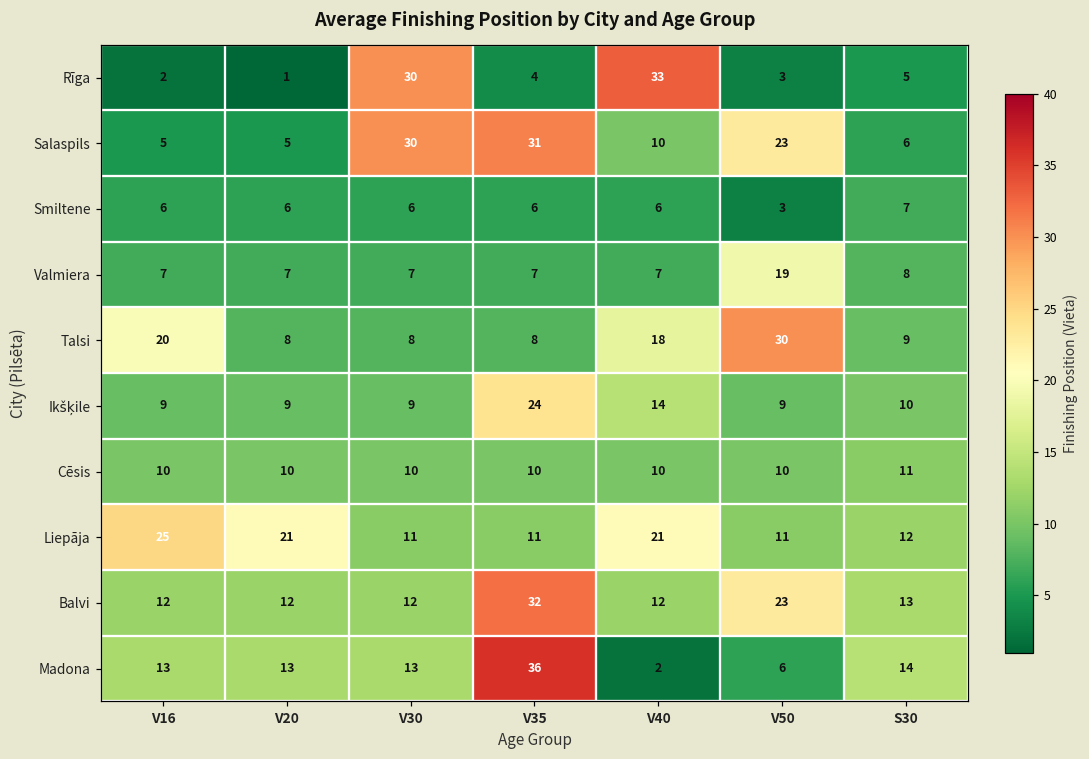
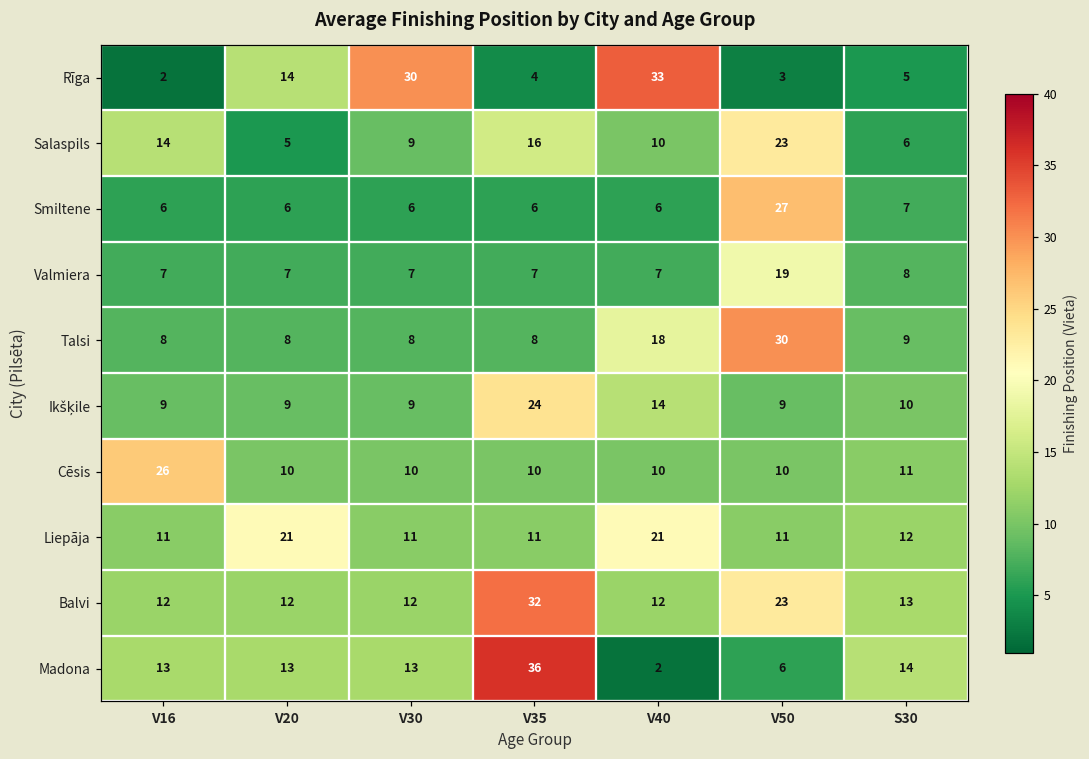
  {
    "Rīga": {
      "V16": 2,
-     "V20": 1,
+     "V20": 14,
      "V30": 30,
      "V35": 4,
      "V40": 33,
      "V50": 3,
      "S30": 5
    },
    "Salaspils": {
-     "V16": 5,
+     "V16": 14,
      "V20": 5,
-     "V30": 30,
-     "V35": 31,
+     "V30": 9,
+     "V35": 16,
      "V40": 10,
      "V50": 23,
      "S30": 6
    },
    "Smiltene": {
      "V16": 6,
      "V20": 6,
      "V30": 6,
      "V35": 6,
      "V40": 6,
-     "V50": 3,
+     "V50": 27,
      "S30": 7
    },
    "Valmiera": {
      "V16": 7,
      "V20": 7,
      "V30": 7,
      "V35": 7,
      "V40": 7,
      "V50": 19,
      "S30": 8
    },
    "Talsi": {
-     "V16": 20,
+     "V16": 8,
      "V20": 8,
      "V30": 8,
      "V35": 8,
      "V40": 18,
      "V50": 30,
      "S30": 9
    },
    "Ikšķile": {
      "V16": 9,
      "V20": 9,
      "V30": 9,
      "V35": 24,
      "V40": 14,
      "V50": 9,
      "S30": 10
    },
    "Cēsis": {
-     "V16": 10,
+     "V16": 26,
      "V20": 10,
      "V30": 10,
      "V35": 10,
      "V40": 10,
      "V50": 10,
      "S30": 11
    },
    "Liepāja": {
-     "V16": 25,
+     "V16": 11,
      "V20": 21,
      "V30": 11,
      "V35": 11,
      "V40": 21,
      "V50": 11,
      "S30": 12
    },
    "Balvi": {
      "V16": 12,
      "V20": 12,
      "V30": 12,
      "V35": 32,
      "V40": 12,
      "V50": 23,
      "S30": 13
    },
    "Madona": {
      "V16": 13,
      "V20": 13,
      "V30": 13,
      "V35": 36,
      "V40": 2,
      "V50": 6,
      "S30": 14
    }
  }
